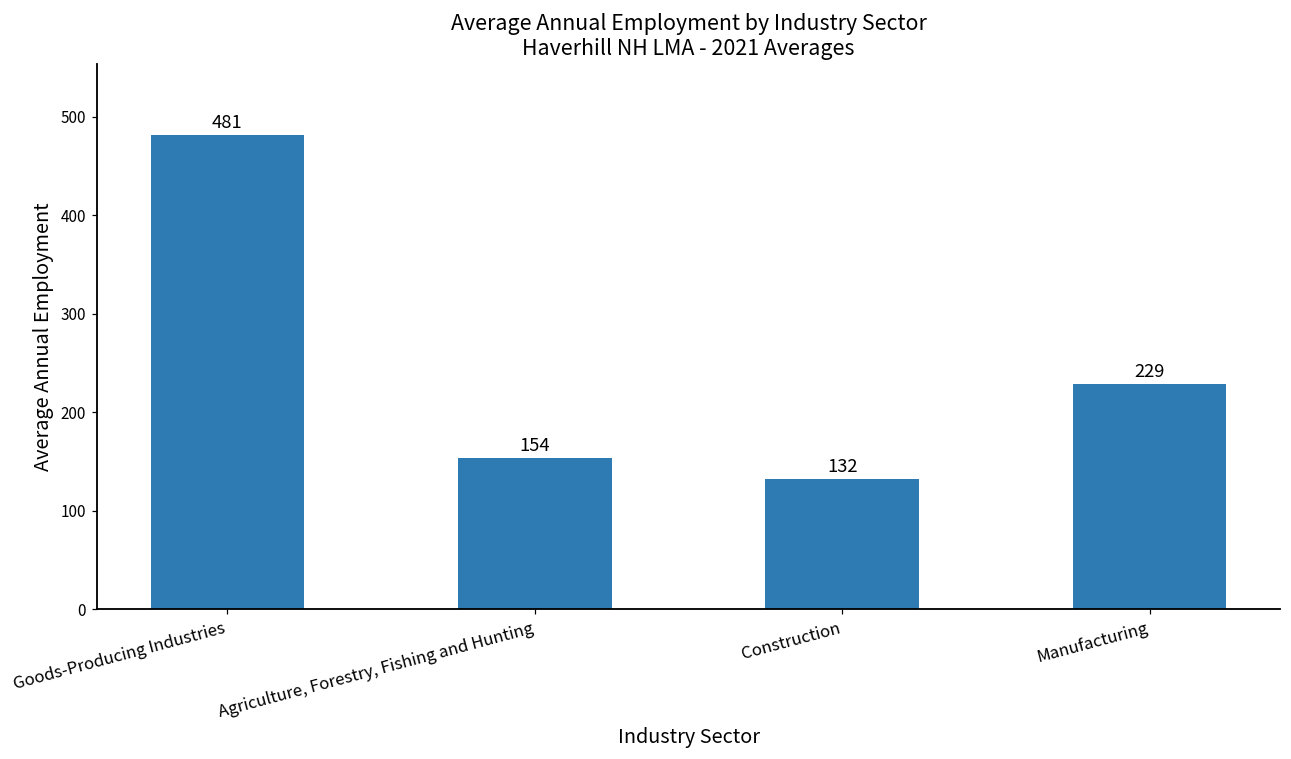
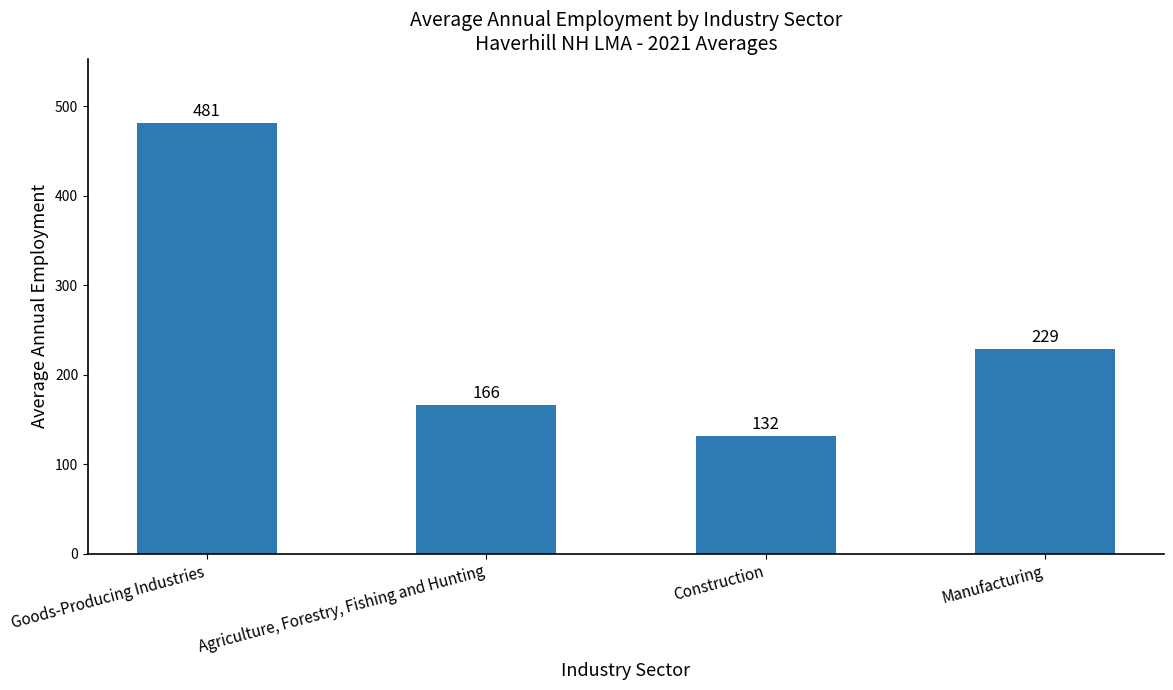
  {
    "Goods-Producing Industries": 481,
-   "Agriculture, Forestry, Fishing and Hunting": 154,
+   "Agriculture, Forestry, Fishing and Hunting": 166,
    "Construction": 132,
    "Manufacturing": 229
  }
